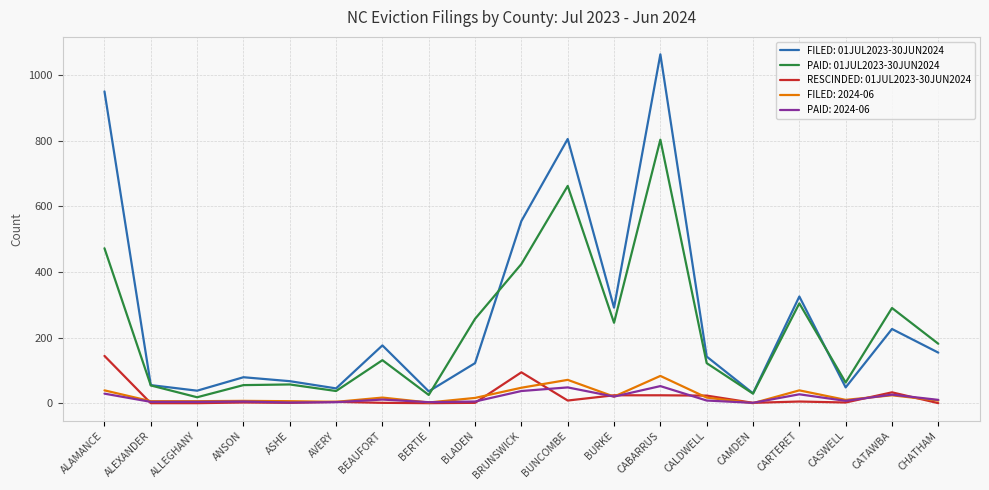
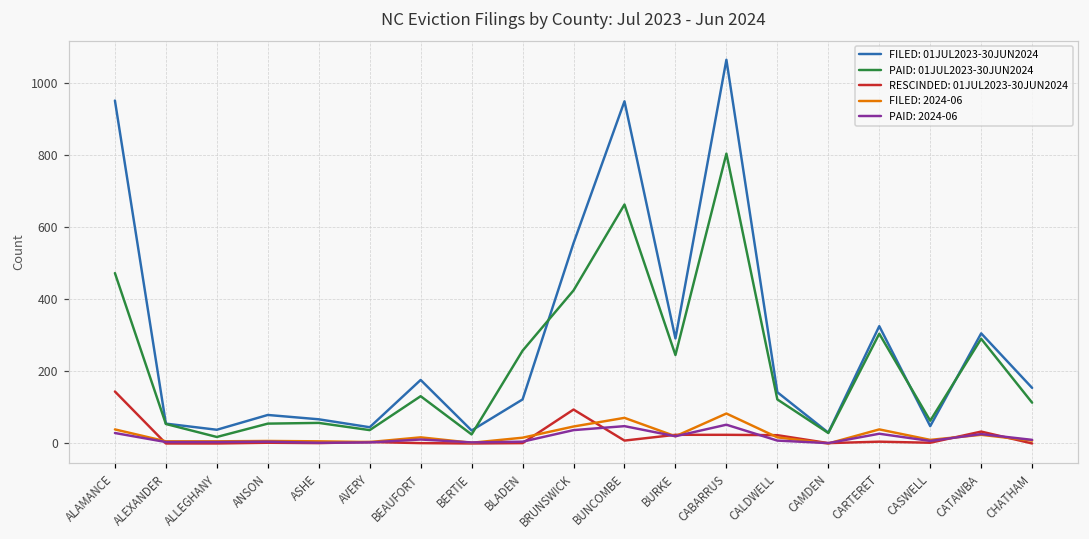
  {
    "FILED: 01JUL2023-30JUN2024": {
      "ALAMANCE": 950,
      "ALLEGHANY": 40,
      "ANSON": 80,
      "ASHE": 70,
      "AVERY": 50,
      "BEAUFORT": 180,
      "BERTIE": 40,
      "BLADEN": 120,
      "BRUNSWICK": 560,
-     "BUNCOMBE": 810,
+     "BUNCOMBE": 950,
      "BURKE": 290,
      "CABARRUS": 1060,
      "CALDWELL": 140,
      "CARTERET": 330,
      "CASWELL": 50,
-     "CATAWBA": 230,
+     "CATAWBA": 310,
      "CHATHAM": 150
    },
    "PAID: 01JUL2023-30JUN2024": {
      "ALAMANCE": 470,
      "ALLEGHANY": 20,
      "ANSON": 60,
      "ASHE": 60,
      "AVERY": 40,
      "BEAUFORT": 130,
      "BERTIE": 30,
      "BLADEN": 260,
      "BRUNSWICK": 420,
      "BUNCOMBE": 660,
      "BURKE": 250,
      "CABARRUS": 800,
      "CALDWELL": 120,
      "CARTERET": 300,
      "CASWELL": 60,
      "CATAWBA": 290,
-     "CHATHAM": 180
+     "CHATHAM": 110
    },
    "RESCINDED: 01JUL2023-30JUN2024": {
      "ALAMANCE": 140,
      "BEAUFORT": 0,
      "BRUNSWICK": 90,
      "BUNCOMBE": 10,
      "CABARRUS": 20,
      "CARTERET": 10,
      "CHATHAM": 0
    },
    "FILED: 2024-06": {
      "ALAMANCE": 40,
      "BLADEN": 20,
      "BRUNSWICK": 50,
      "BUNCOMBE": 70,
      "CABARRUS": 80,
      "CARTERET": 40
    },
    "PAID: 2024-06": {
      "ALAMANCE": 30,
      "BRUNSWICK": 40,
      "BUNCOMBE": 50,
      "CABARRUS": 50,
      "CALDWELL": 10,
      "CARTERET": 30
    }
  }
